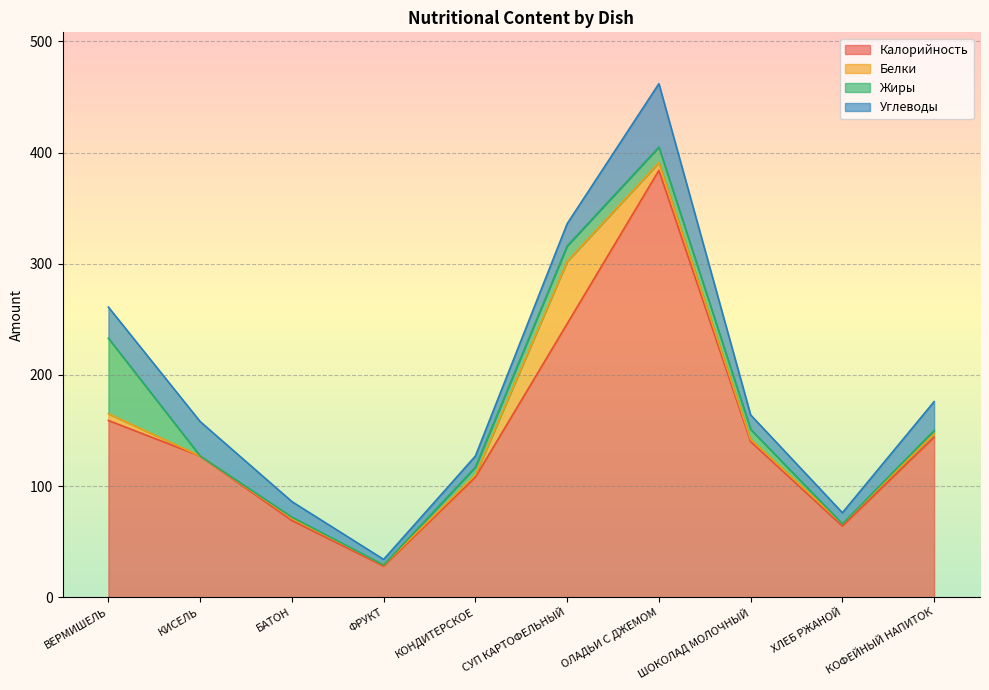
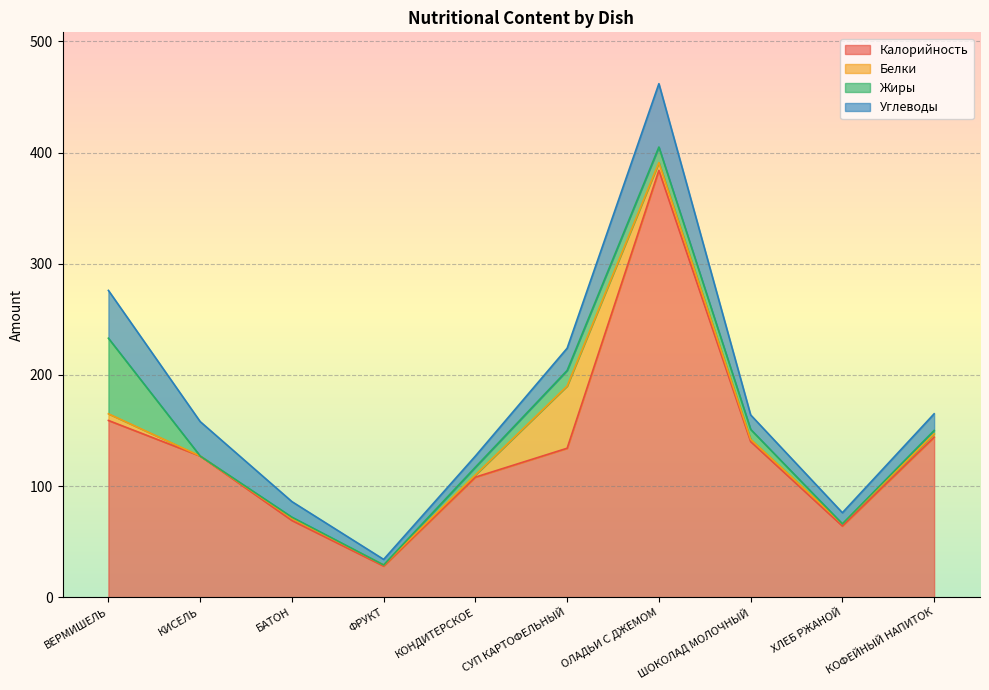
  {
    "Калорийность": {
      "ВЕРМИШЕЛЬ": 159,
-     "СУП КАРТОФЕЛЬНЫЙ": 246,
+     "СУП КАРТОФЕЛЬНЫЙ": 134,
      "ОЛАДЬИ С ДЖЕМОМ": 384,
      "КОФЕЙНЫЙ НАПИТОК": 144
    },
    "Белки": {
      "ВЕРМИШЕЛЬ": 6,
      "СУП КАРТОФЕЛЬНЫЙ": 56,
      "ОЛАДЬИ С ДЖЕМОМ": 7,
      "КОФЕЙНЫЙ НАПИТОК": 3
    },
    "Жиры": {
      "ВЕРМИШЕЛЬ": 68,
      "КОНДИТЕРСКОЕ": 7,
      "СУП КАРТОФЕЛЬНЫЙ": 14,
      "ОЛАДЬИ С ДЖЕМОМ": 14,
      "ШОКОЛАД МОЛОЧНЫЙ": 9,
      "КОФЕЙНЫЙ НАПИТОК": 3
    },
    "Углеводы": {
-     "ВЕРМИШЕЛЬ": 28,
+     "ВЕРМИШЕЛЬ": 43,
      "КИСЕЛЬ": 31,
      "БАТОН": 14,
      "ФРУКТ": 5,
      "КОНДИТЕРСКОЕ": 10,
      "СУП КАРТОФЕЛЬНЫЙ": 20,
      "ОЛАДЬИ С ДЖЕМОМ": 57,
      "ШОКОЛАД МОЛОЧНЫЙ": 13,
      "ХЛЕБ РЖАНОЙ": 10,
-     "КОФЕЙНЫЙ НАПИТОК": 26
+     "КОФЕЙНЫЙ НАПИТОК": 15
    }
  }
